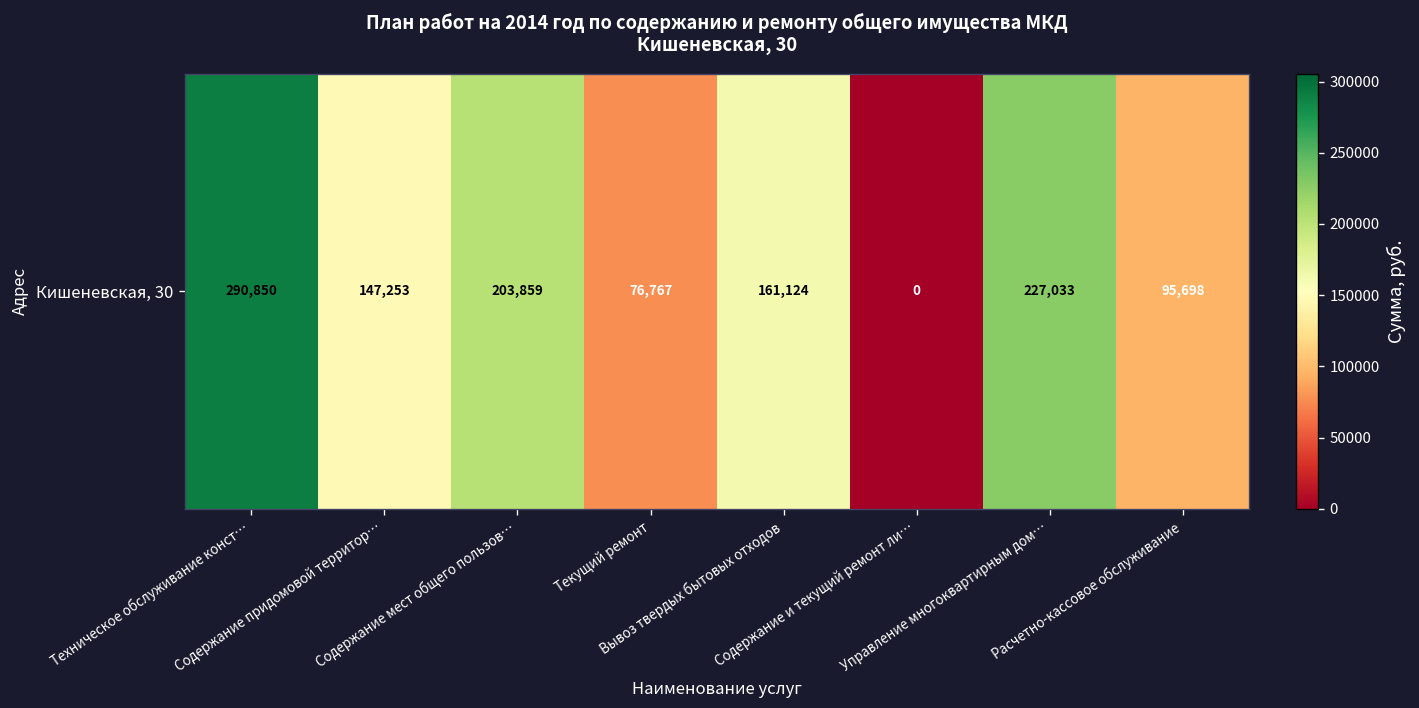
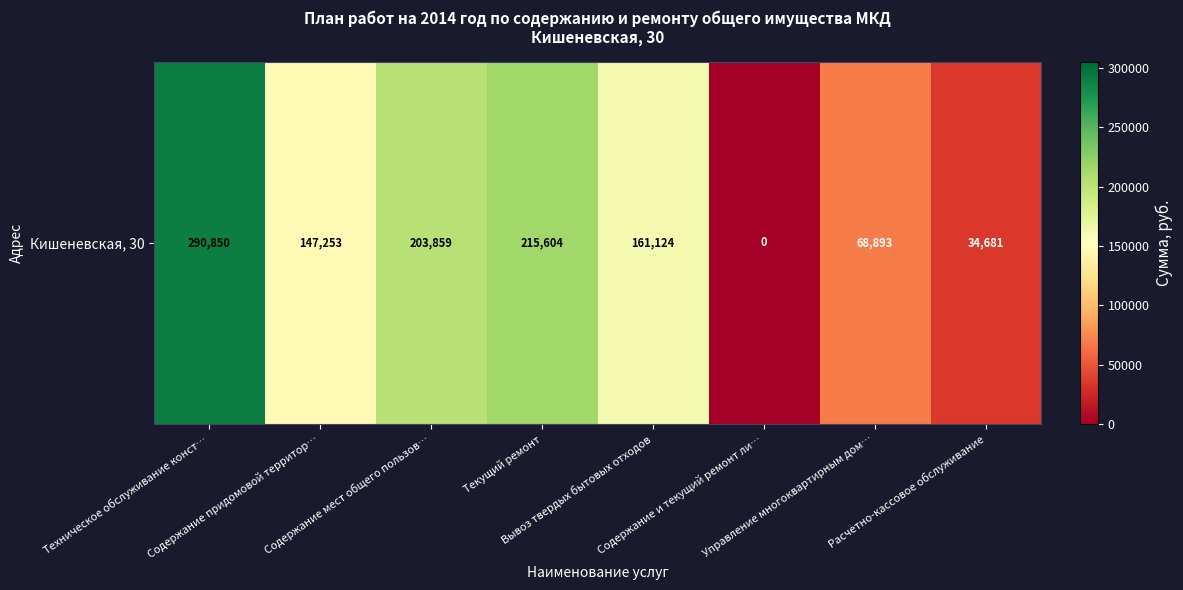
  {
    "Кишеневская, 30": {
      "Техническое обслуживание конст…": "290,850",
      "Содержание придомовой территор…": "147,253",
      "Содержание мест общего пользов…": "203,859",
-     "Текущий ремонт": "76,767",
+     "Текущий ремонт": "215,604",
      "Вывоз твердых бытовых отходов": "161,124",
      "Содержание и текущий ремонт ли…": "0",
-     "Управление многоквартирным дом…": "227,033",
-     "Расчетно-кассовое обслуживание": "95,698"
+     "Управление многоквартирным дом…": "68,893",
+     "Расчетно-кассовое обслуживание": "34,681"
    }
  }
